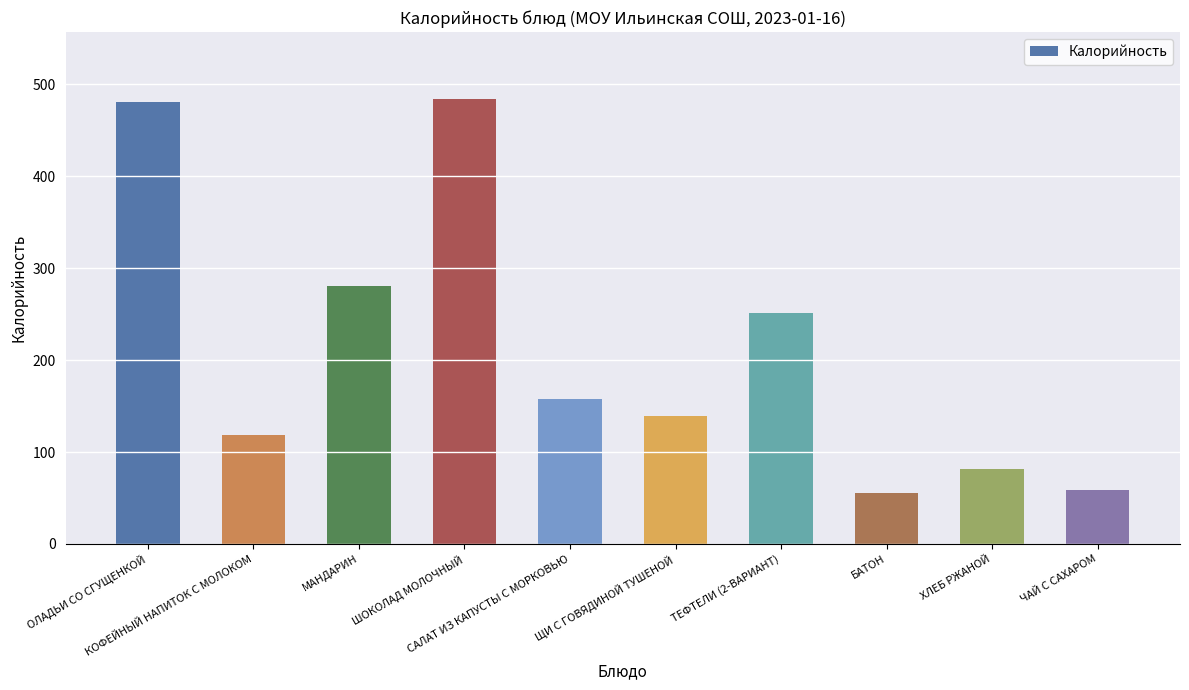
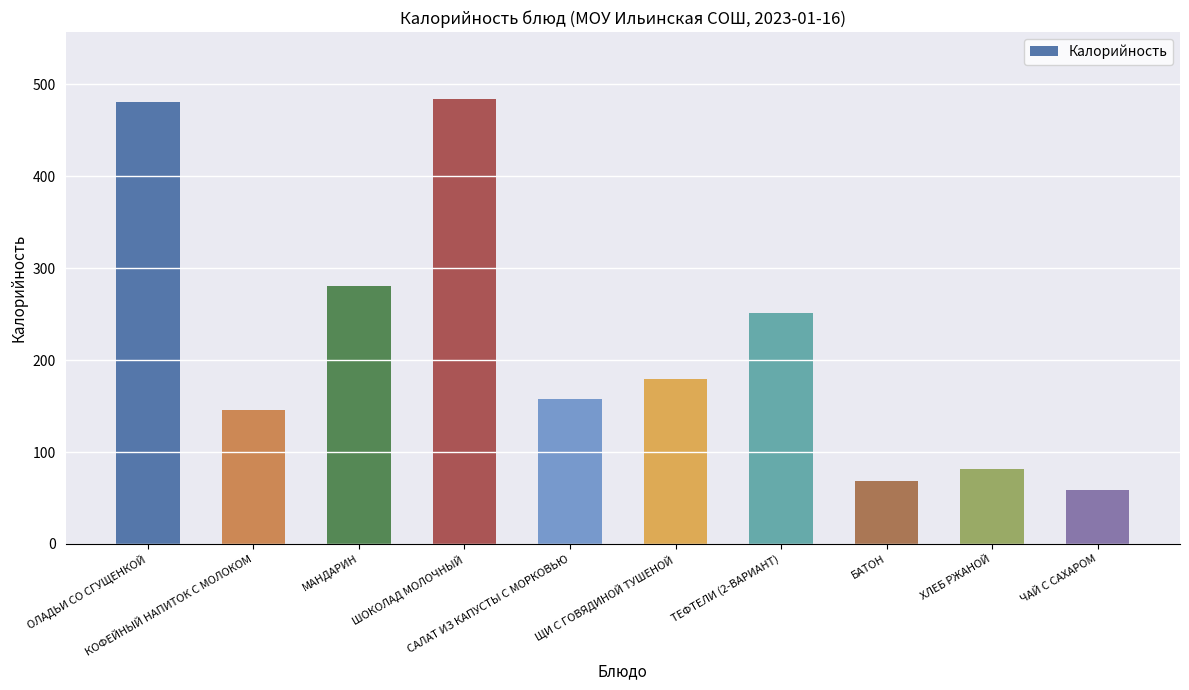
  {
    "ОЛАДЬИ СО СГУЩЕНКОЙ": 480,
-   "КОФЕЙНЫЙ НАПИТОК С МОЛОКОМ": 120,
+   "КОФЕЙНЫЙ НАПИТОК С МОЛОКОМ": 150,
    "МАНДАРИН": 280,
    "ШОКОЛАД МОЛОЧНЫЙ": 480,
    "САЛАТ ИЗ КАПУСТЫ С МОРКОВЬЮ": 160,
-   "ЩИ С ГОВЯДИНОЙ ТУШЕНОЙ": 140,
+   "ЩИ С ГОВЯДИНОЙ ТУШЕНОЙ": 180,
    "ТЕФТЕЛИ (2-ВАРИАНТ)": 250,
-   "БАТОН": 60,
+   "БАТОН": 70,
    "ХЛЕБ РЖАНОЙ": 80,
    "ЧАЙ С САХАРОМ": 60
  }
